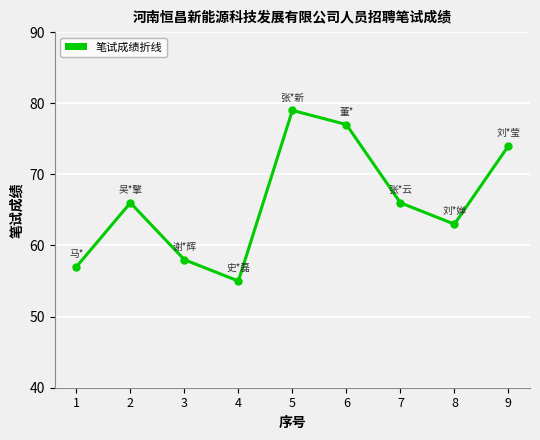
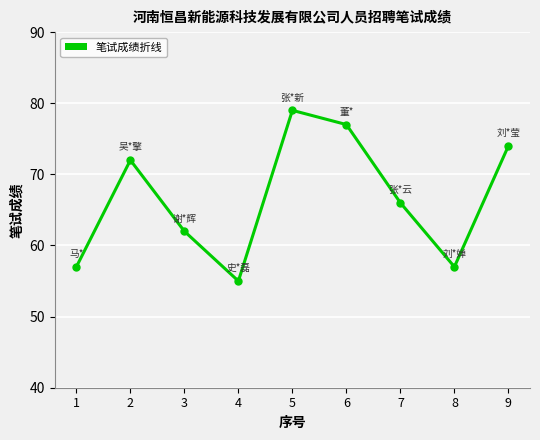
  {
    "1": 57,
-   "2": 66,
-   "3": 58,
+   "2": 72,
+   "3": 62,
    "4": 55,
    "5": 79,
    "6": 77,
    "7": 66,
-   "8": 63,
+   "8": 57,
    "9": 74
  }
